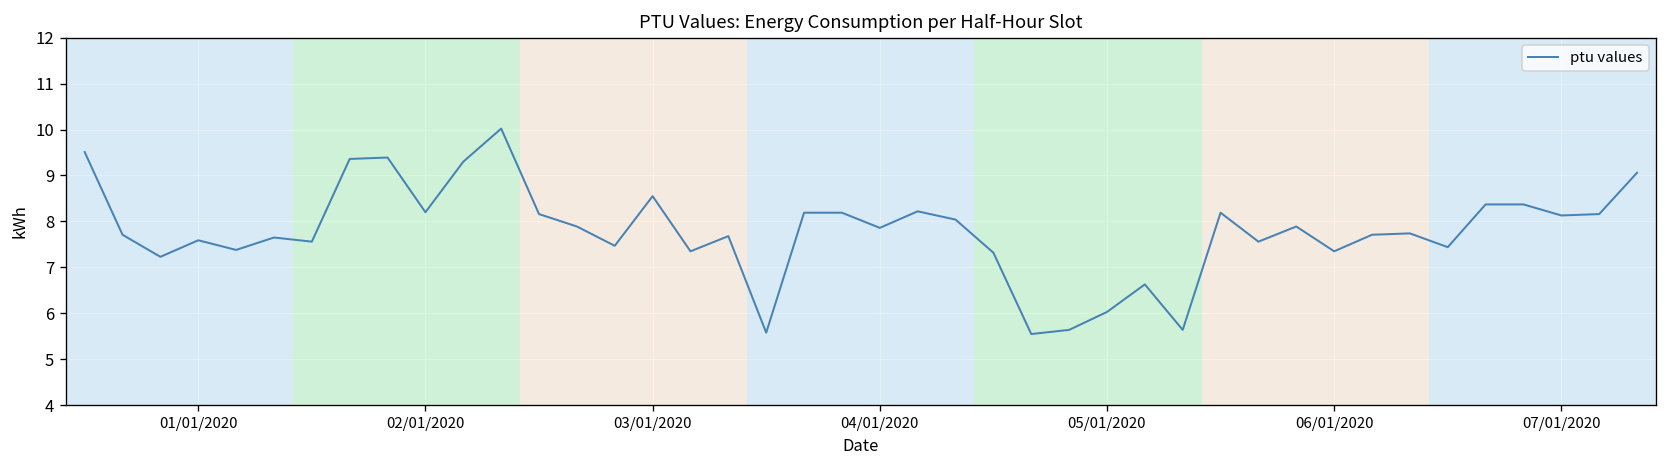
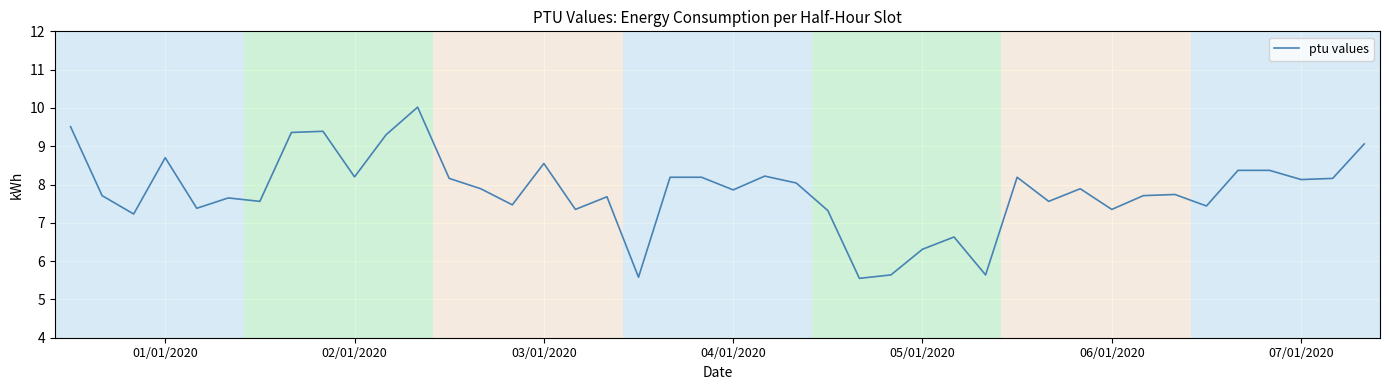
  {
-   "01/01/2020": 7.6,
+   "01/01/2020": 8.7,
    "02/01/2020": 8.2,
    "03/01/2020": 8.6,
    "04/01/2020": 7.9,
-   "05/01/2020": 6.0,
+   "05/01/2020": 6.3,
    "06/01/2020": 7.4,
    "07/01/2020": 8.1
  }
